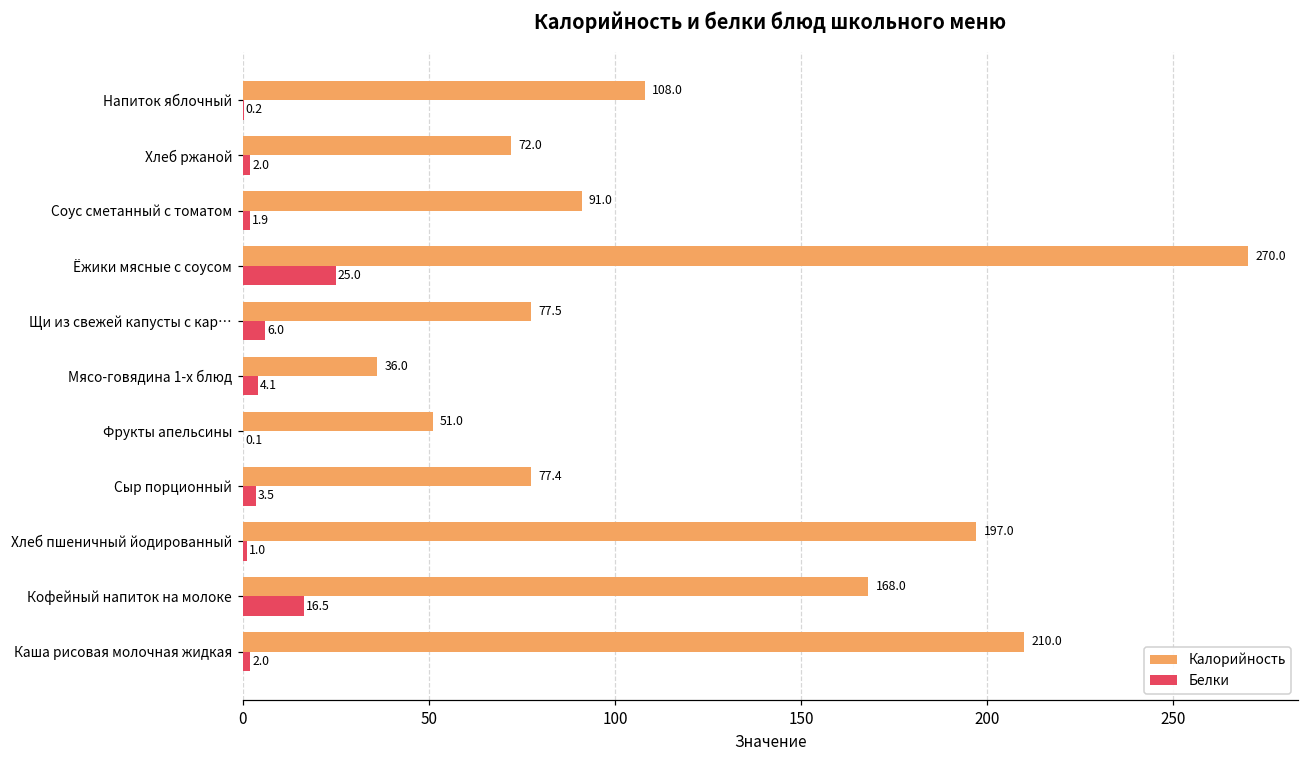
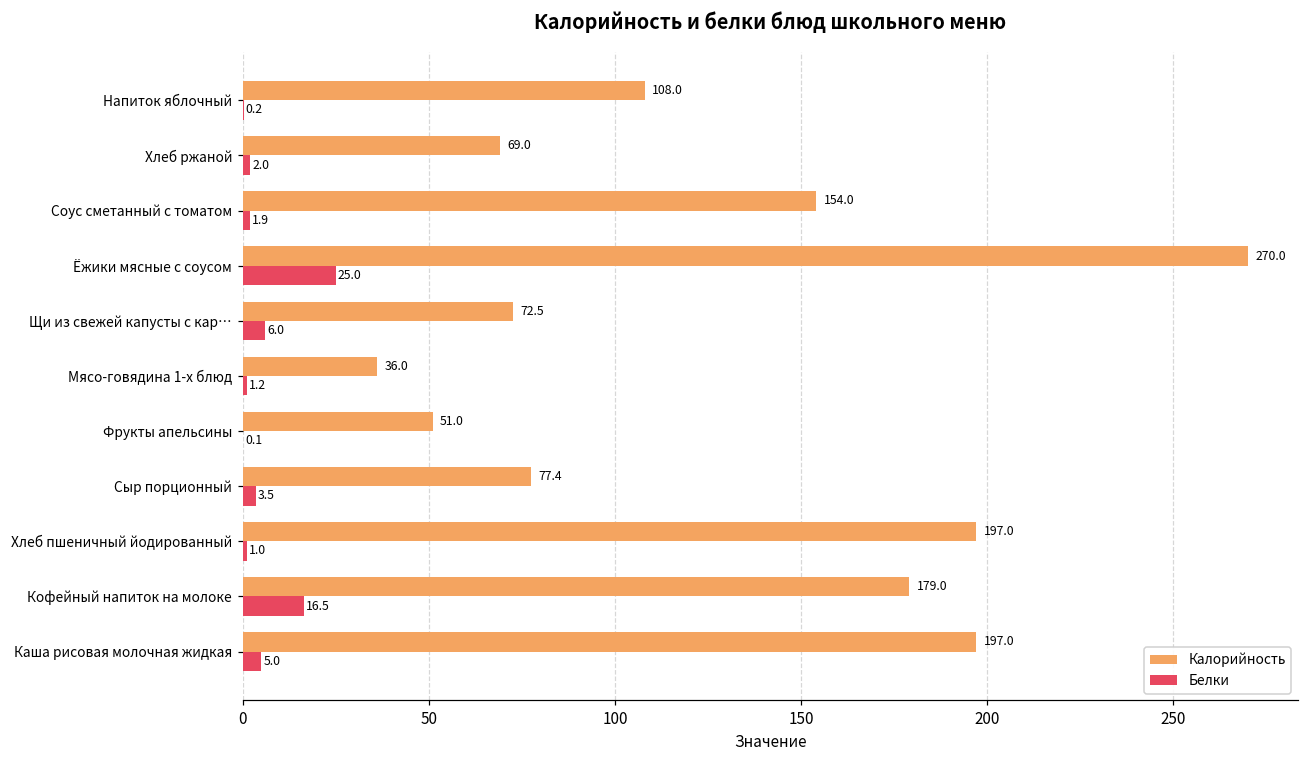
  {
    "Калорийность": {
      "Напиток яблочный": 108.0,
-     "Хлеб ржаной": 72.0,
-     "Соус сметанный с томатом": 91.0,
+     "Хлеб ржаной": 69.0,
+     "Соус сметанный с томатом": 154.0,
      "Ёжики мясные с соусом": 270.0,
-     "Щи из свежей капусты с кар…": 77.5,
+     "Щи из свежей капусты с кар…": 72.5,
      "Мясо-говядина 1-х блюд": 36.0,
      "Фрукты апельсины": 51.0,
      "Сыр порционный": 77.4,
      "Хлеб пшеничный йодированный": 197.0,
-     "Кофейный напиток на молоке": 168.0,
-     "Каша рисовая молочная жидкая": 210.0
+     "Кофейный напиток на молоке": 179.0,
+     "Каша рисовая молочная жидкая": 197.0
    },
    "Белки": {
      "Напиток яблочный": 0.2,
      "Хлеб ржаной": 2.0,
      "Соус сметанный с томатом": 1.9,
      "Ёжики мясные с соусом": 25.0,
      "Щи из свежей капусты с кар…": 6.0,
-     "Мясо-говядина 1-х блюд": 4.1,
+     "Мясо-говядина 1-х блюд": 1.2,
      "Фрукты апельсины": 0.1,
      "Сыр порционный": 3.5,
      "Хлеб пшеничный йодированный": 1.0,
      "Кофейный напиток на молоке": 16.5,
-     "Каша рисовая молочная жидкая": 2.0
+     "Каша рисовая молочная жидкая": 5.0
    }
  }
